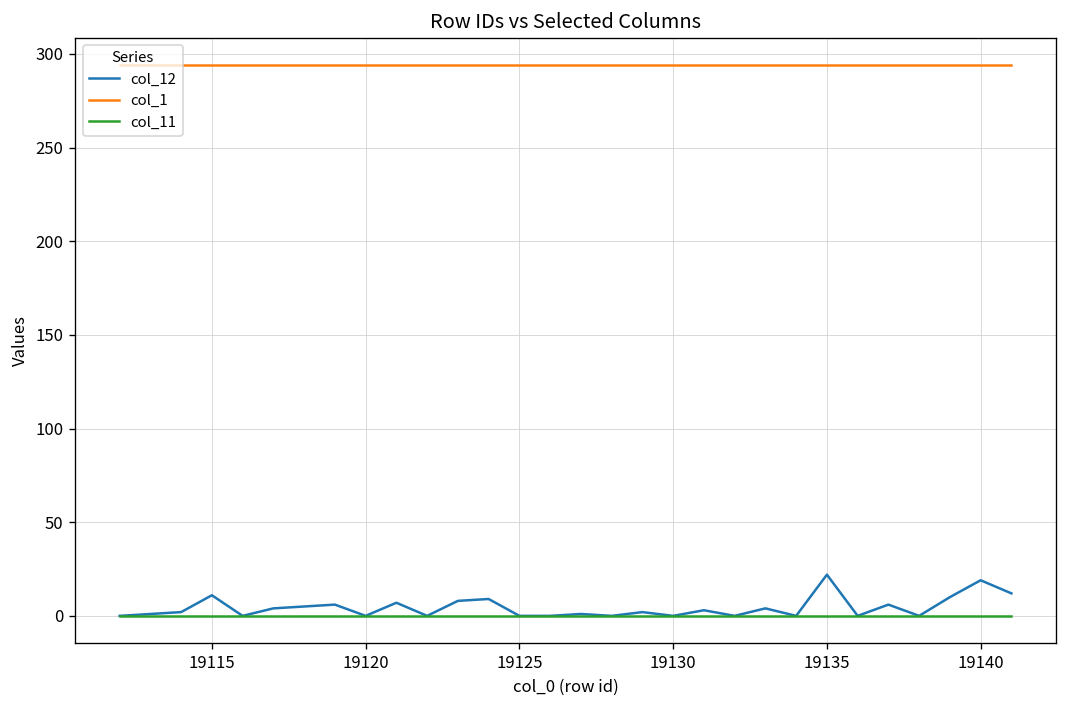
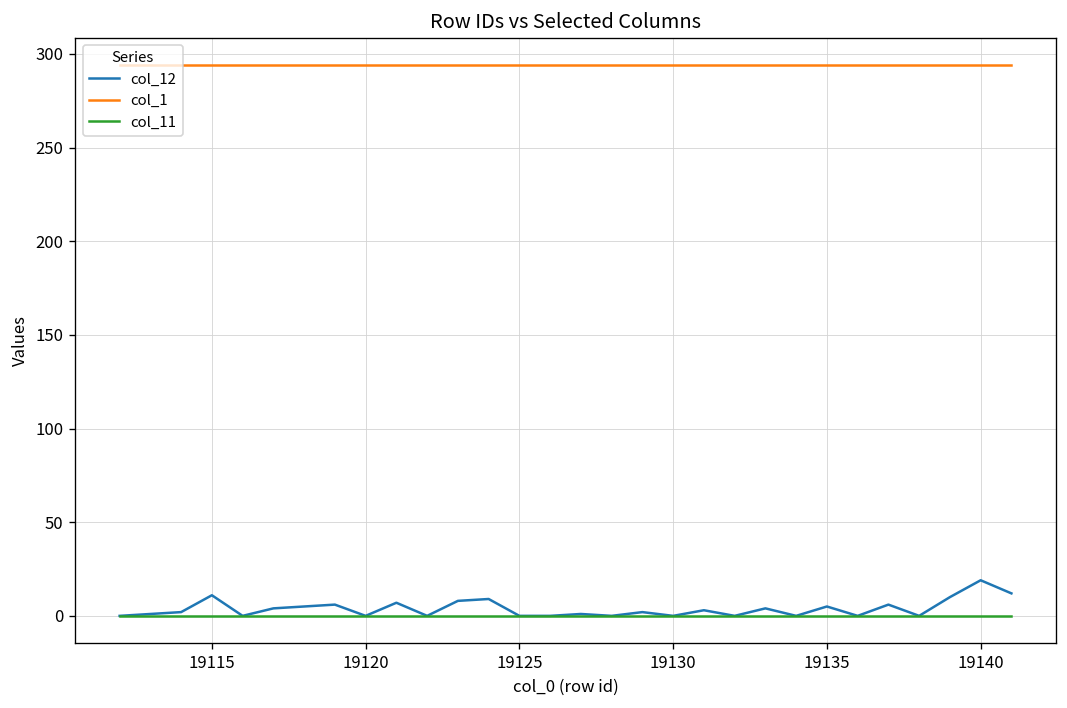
  {
    "col_12": {
      "19115": 11,
-     "19135": 22,
+     "19135": 5,
      "19140": 19
    },
    "col_1": {
      "19115": 294,
      "19120": 294,
      "19125": 294,
      "19130": 294,
      "19135": 294,
      "19140": 294
    },
    "col_11": {
      "19115": 0,
      "19135": 0,
      "19140": 0
    }
  }
